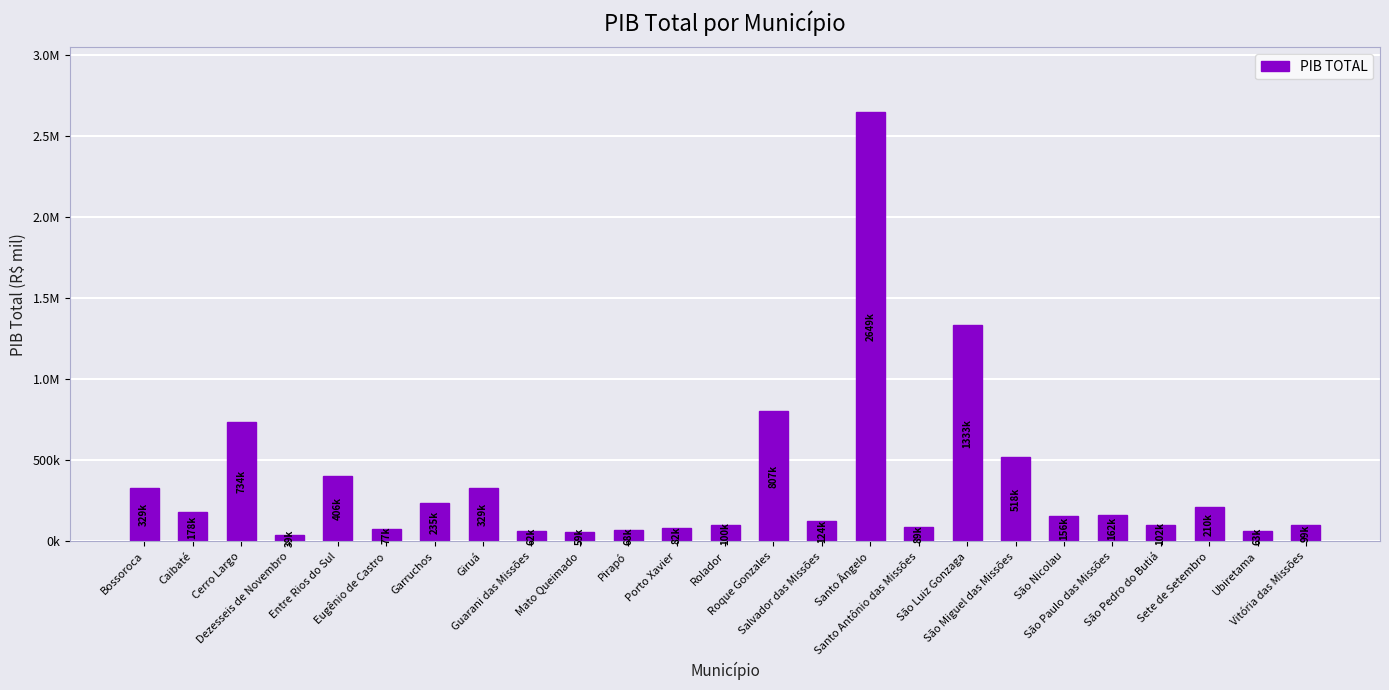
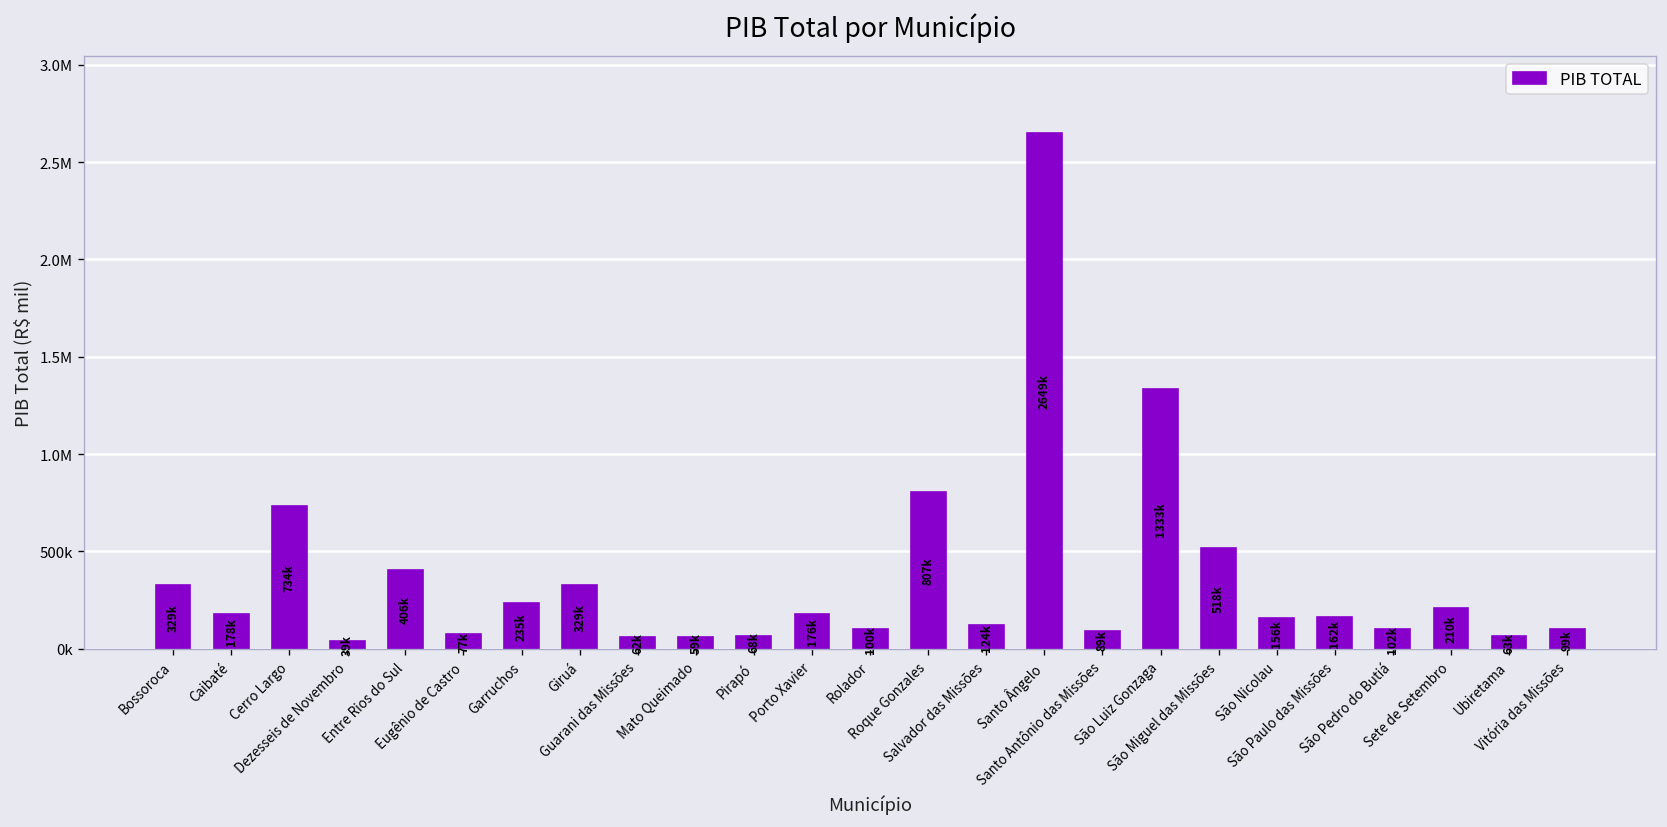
  {
    "Bossoroca": "329k",
    "Caibaté": "178k",
    "Cerro Largo": "734k",
    "Dezesseis de Novembro": "39k",
    "Entre Rios do Sul": "406k",
    "Eugênio de Castro": "77k",
    "Garruchos": "235k",
    "Giruá": "329k",
    "Guarani das Missões": "62k",
    "Mato Queimado": "59k",
    "Pirapó": "68k",
-   "Porto Xavier": "82k",
+   "Porto Xavier": "176k",
    "Rolador": "100k",
    "Roque Gonzales": "807k",
    "Salvador das Missões": "124k",
    "Santo Ângelo": "2649k",
    "Santo Antônio das Missões": "89k",
    "São Luiz Gonzaga": "1333k",
    "São Miguel das Missões": "518k",
    "São Nicolau": "156k",
    "São Paulo das Missões": "162k",
    "São Pedro do Butiá": "102k",
    "Sete de Setembro": "210k",
    "Ubiretama": "63k",
    "Vitória das Missões": "99k"
  }
